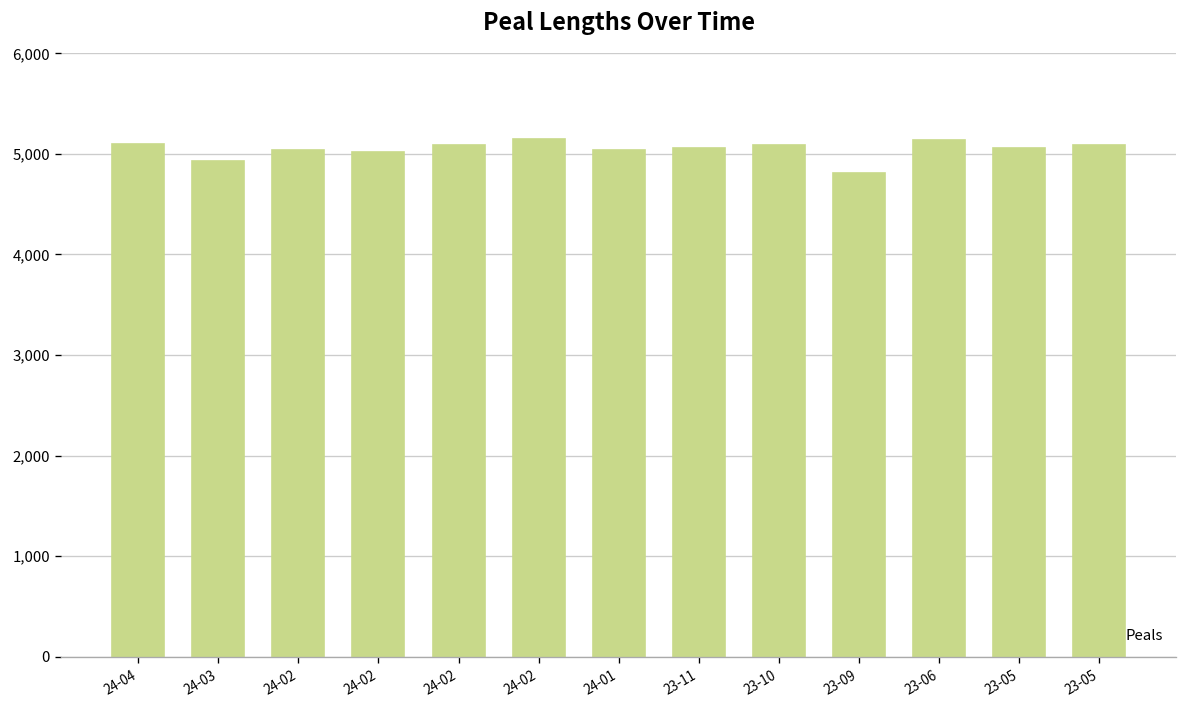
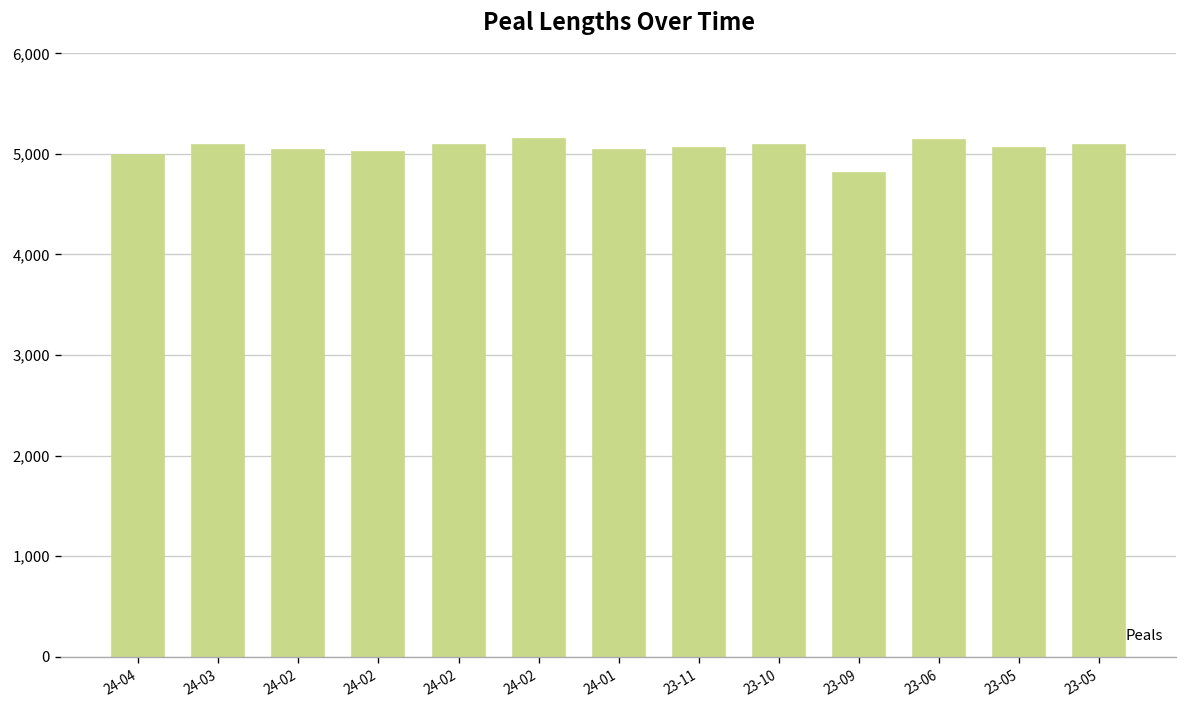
  {
-   "24-04": "5,100",
-   "24-03": "4,900",
+   "24-04": "5,000",
+   "24-03": "5,100",
    "24-01": "5,000",
    "23-11": "5,100",
    "23-10": "5,100",
    "23-09": "4,800",
    "23-06": "5,100"
  }
